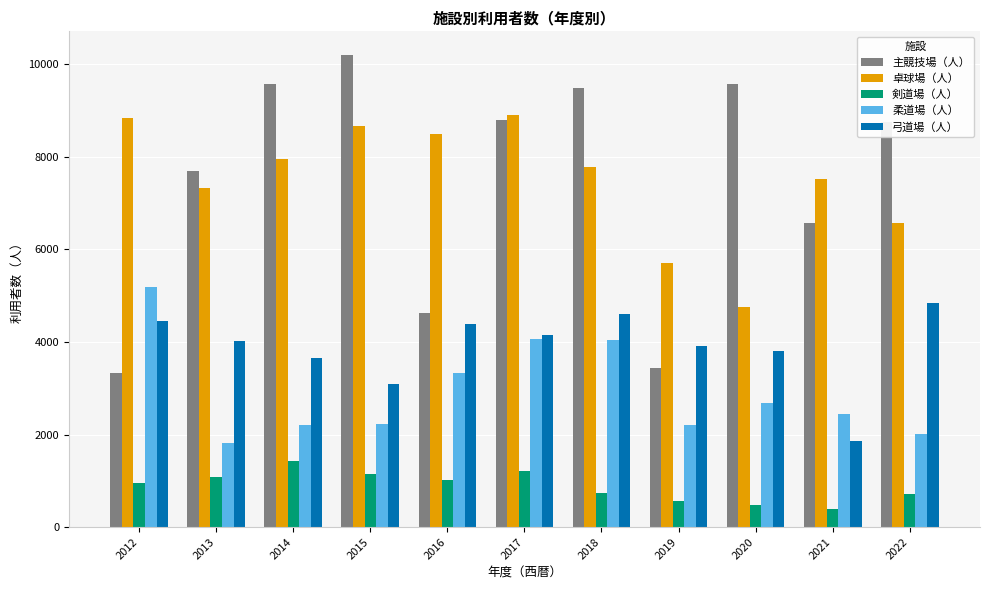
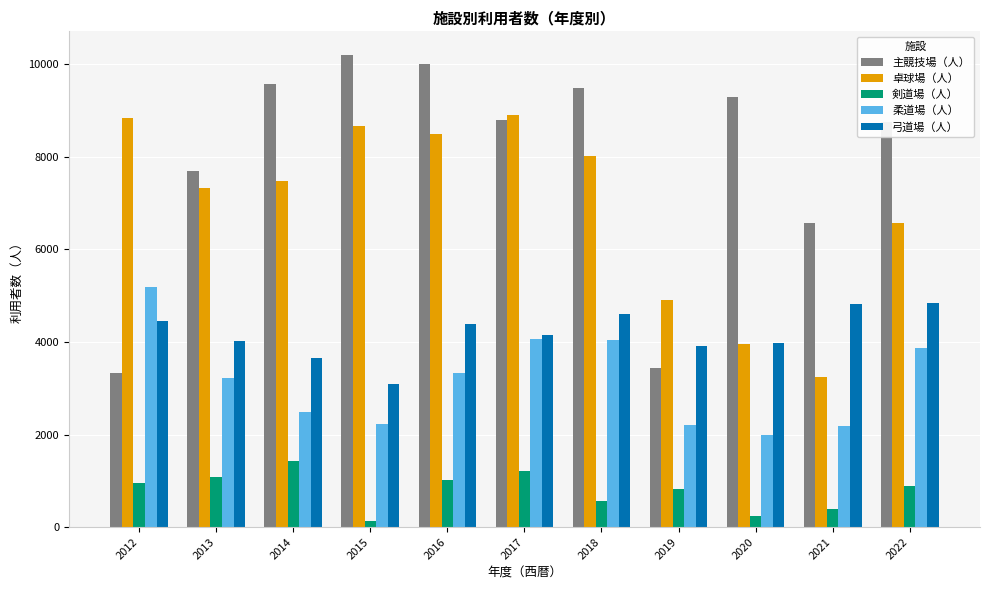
  {
    "主競技場（人）": {
      "2012": 3300,
      "2013": 7700,
      "2014": 9600,
      "2015": 10200,
-     "2016": 4600,
+     "2016": 10000,
      "2017": 8800,
      "2018": 9500,
      "2019": 3400,
-     "2020": 9600,
+     "2020": 9300,
      "2021": 6600
    },
    "卓球場（人）": {
      "2012": 8800,
      "2013": 7300,
-     "2014": 8000,
+     "2014": 7500,
      "2015": 8700,
      "2016": 8500,
      "2017": 8900,
-     "2018": 7800,
-     "2019": 5700,
-     "2020": 4700,
-     "2021": 7500,
+     "2018": 8000,
+     "2019": 4900,
+     "2020": 4000,
+     "2021": 3200,
      "2022": 6600
    },
    "剣道場（人）": {
      "2012": 900,
      "2013": 1100,
      "2014": 1400,
-     "2015": 1200,
+     "2015": 100,
      "2016": 1000,
      "2017": 1200,
-     "2018": 700,
-     "2019": 600,
-     "2020": 500,
+     "2018": 600,
+     "2019": 800,
+     "2020": 200,
      "2021": 400,
-     "2022": 700
+     "2022": 900
    },
    "柔道場（人）": {
      "2012": 5200,
-     "2013": 1800,
-     "2014": 2200,
+     "2013": 3200,
+     "2014": 2500,
      "2015": 2200,
      "2016": 3300,
      "2017": 4100,
      "2018": 4000,
      "2019": 2200,
-     "2020": 2700,
-     "2021": 2400,
-     "2022": 2000
+     "2020": 2000,
+     "2021": 2200,
+     "2022": 3900
    },
    "弓道場（人）": {
      "2012": 4400,
      "2013": 4000,
      "2014": 3700,
      "2015": 3100,
      "2016": 4400,
      "2017": 4100,
      "2018": 4600,
      "2019": 3900,
-     "2020": 3800,
-     "2021": 1900,
+     "2020": 4000,
+     "2021": 4800,
      "2022": 4800
    }
  }
